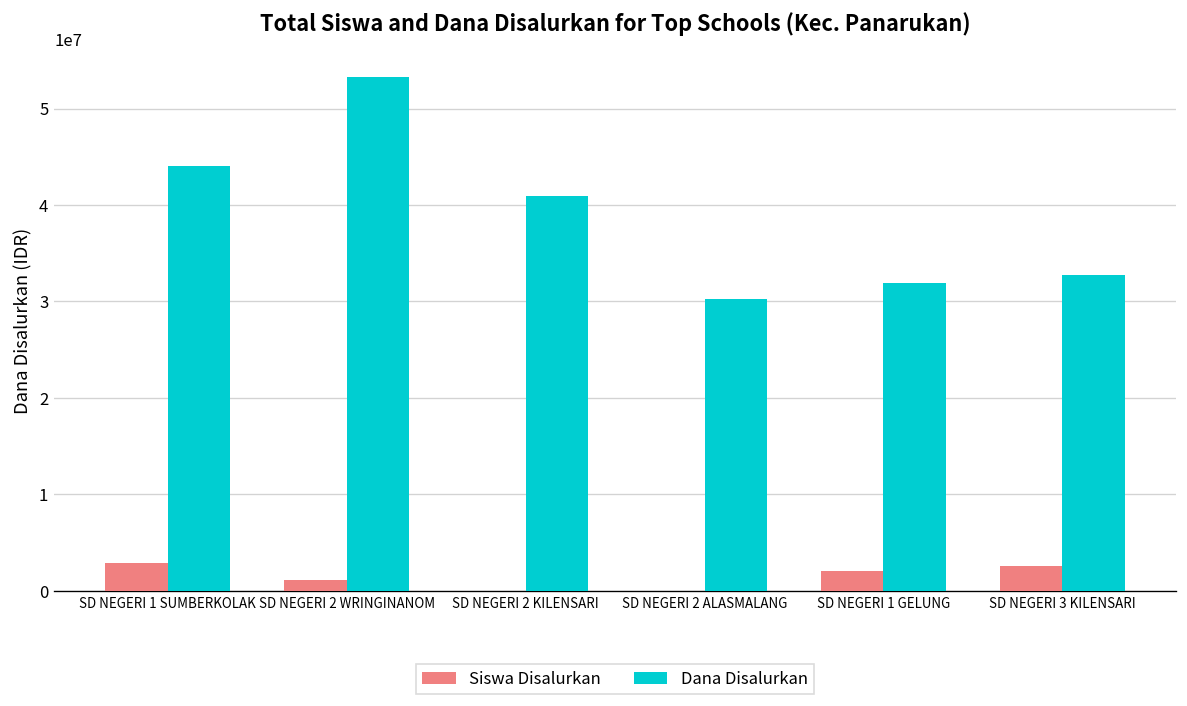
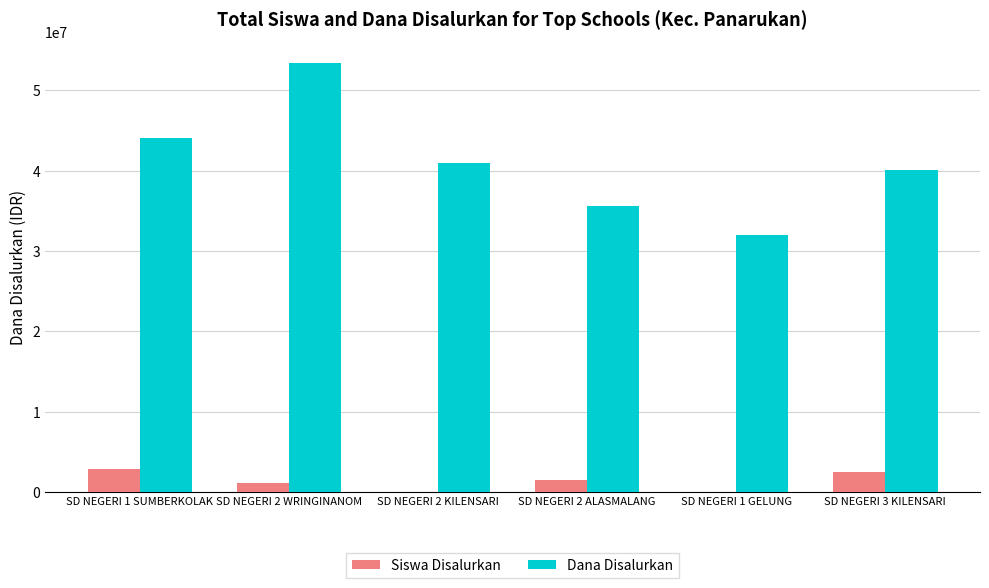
  {
    "Siswa Disalurkan": {
      "SD NEGERI 1 SUMBERKOLAK": 3000000,
      "SD NEGERI 2 WRINGINANOM": 1000000,
-     "SD NEGERI 2 ALASMALANG": 0,
-     "SD NEGERI 1 GELUNG": 2000000,
+     "SD NEGERI 2 ALASMALANG": 1000000,
+     "SD NEGERI 1 GELUNG": 0,
      "SD NEGERI 3 KILENSARI": 3000000
    },
    "Dana Disalurkan": {
      "SD NEGERI 1 SUMBERKOLAK": 44000000,
      "SD NEGERI 2 WRINGINANOM": 53000000,
      "SD NEGERI 2 KILENSARI": 41000000,
-     "SD NEGERI 2 ALASMALANG": 30000000,
+     "SD NEGERI 2 ALASMALANG": 36000000,
      "SD NEGERI 1 GELUNG": 32000000,
-     "SD NEGERI 3 KILENSARI": 33000000
+     "SD NEGERI 3 KILENSARI": 40000000
    }
  }
